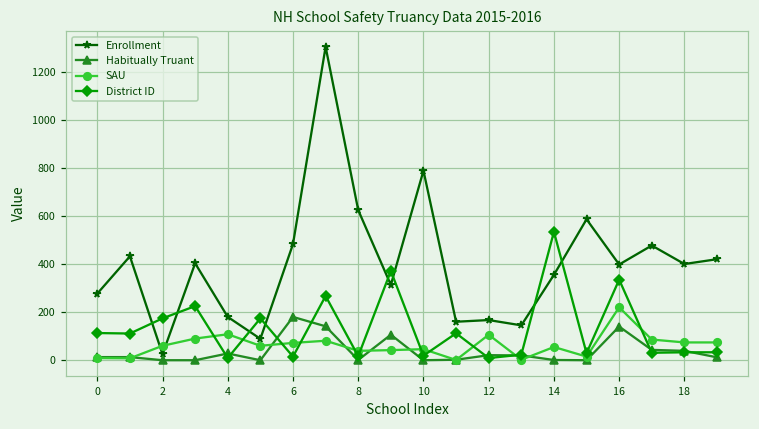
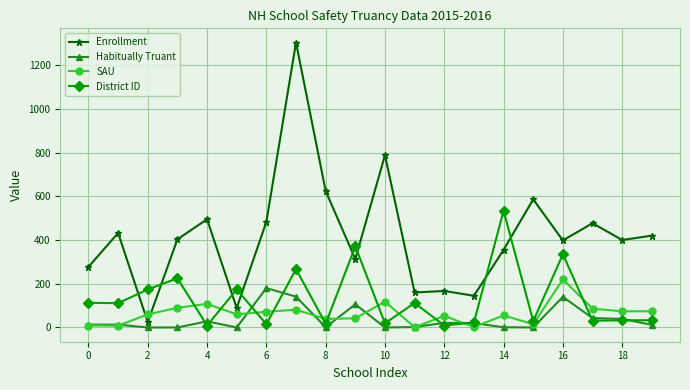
  {
    "Enrollment": {
      "0": 280,
      "2": 30,
-     "4": 180,
+     "4": 500,
      "6": 480,
      "8": 620,
      "10": 790,
      "12": 170,
      "14": 360,
      "16": 400,
      "18": 400
    },
    "SAU": {
      "2": 60,
      "4": 110,
      "6": 70,
      "8": 40,
-     "10": 50,
-     "12": 110,
+     "10": 120,
+     "12": 50,
      "14": 60,
      "16": 220,
      "18": 70
    }
  }
